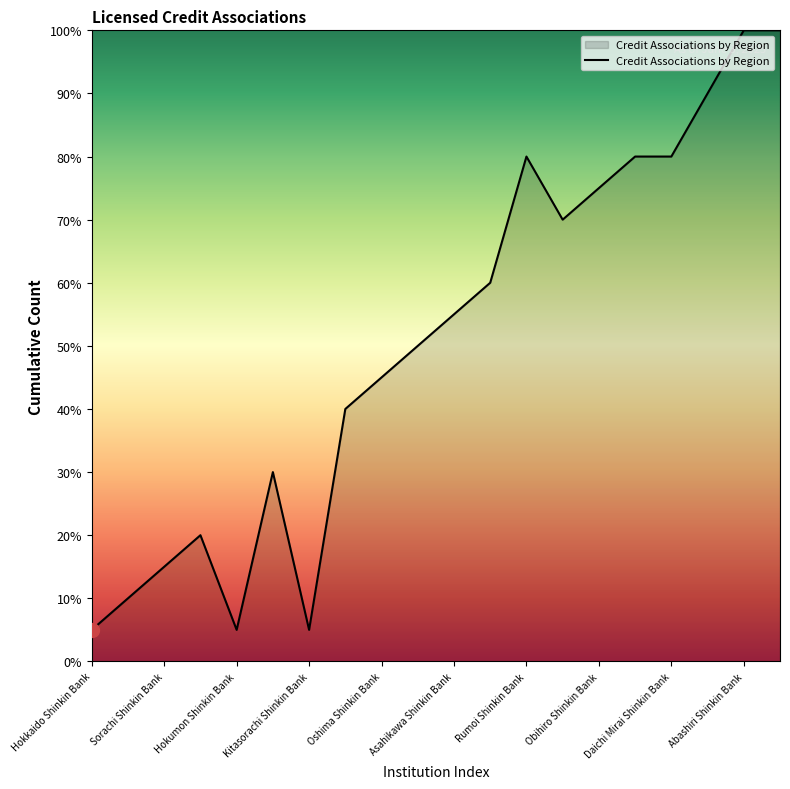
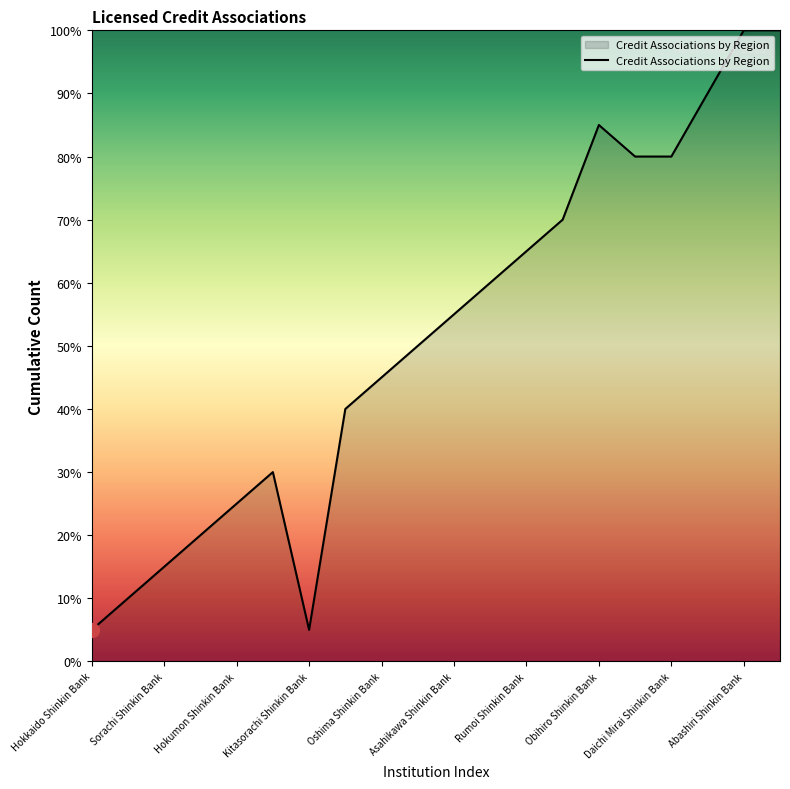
  {
    "Credit Associations by Region": {
      "Sorachi Shinkin Bank": "15%",
-     "Hokumon Shinkin Bank": "5%",
+     "Hokumon Shinkin Bank": "25%",
      "Kitasorachi Shinkin Bank": "5%",
      "Oshima Shinkin Bank": "45%",
      "Asahikawa Shinkin Bank": "55%",
-     "Rumoi Shinkin Bank": "80%",
-     "Obihiro Shinkin Bank": "75%",
+     "Rumoi Shinkin Bank": "65%",
+     "Obihiro Shinkin Bank": "85%",
      "Daichi Mirai Shinkin Bank": "80%"
    }
  }
